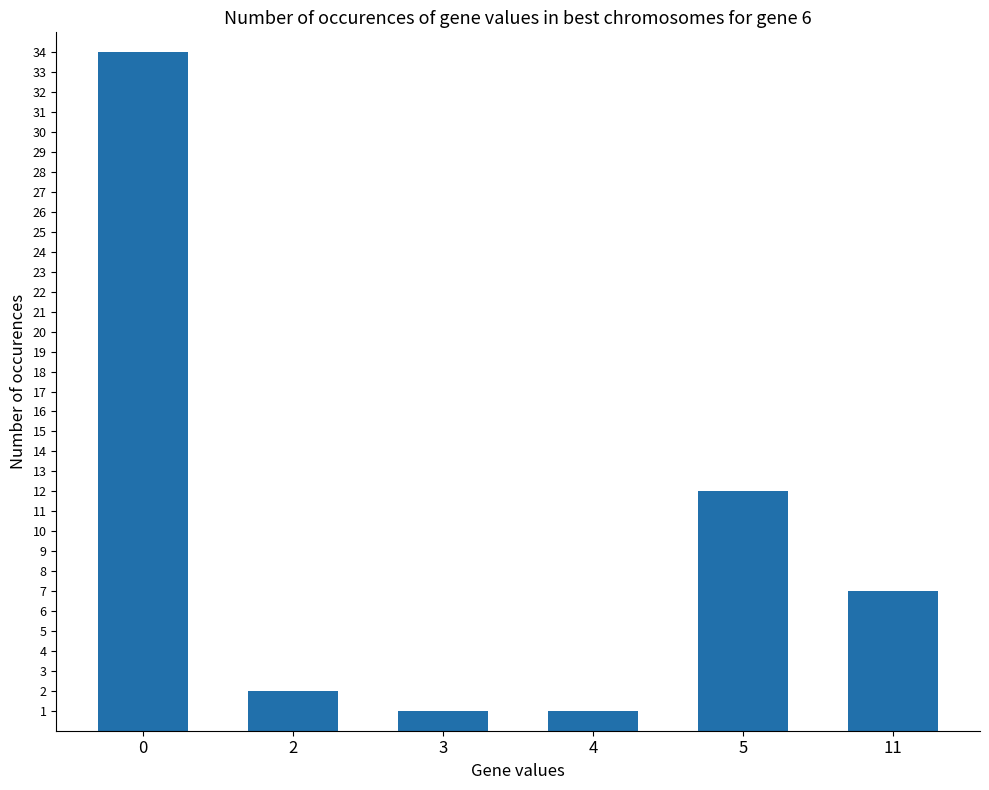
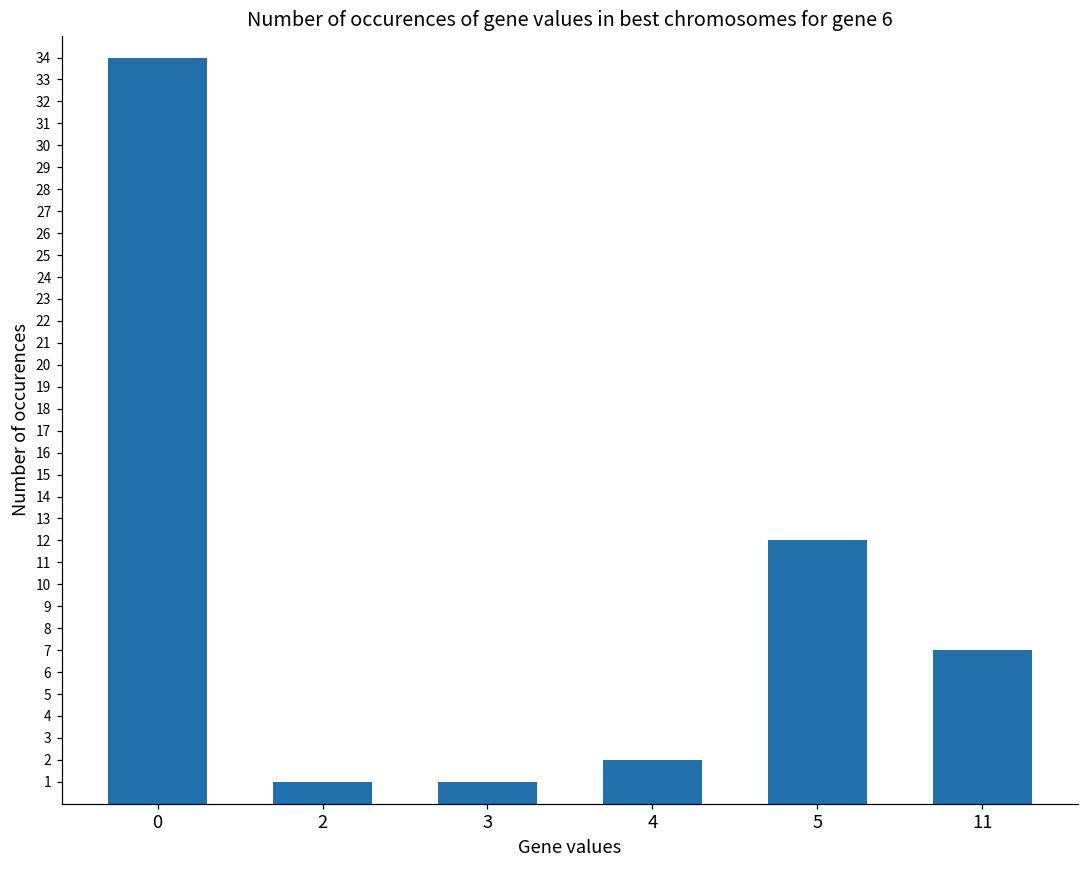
  {
    "0": 34,
-   "2": 2,
+   "2": 1,
    "3": 1,
-   "4": 1,
+   "4": 2,
    "5": 12,
    "11": 7
  }
